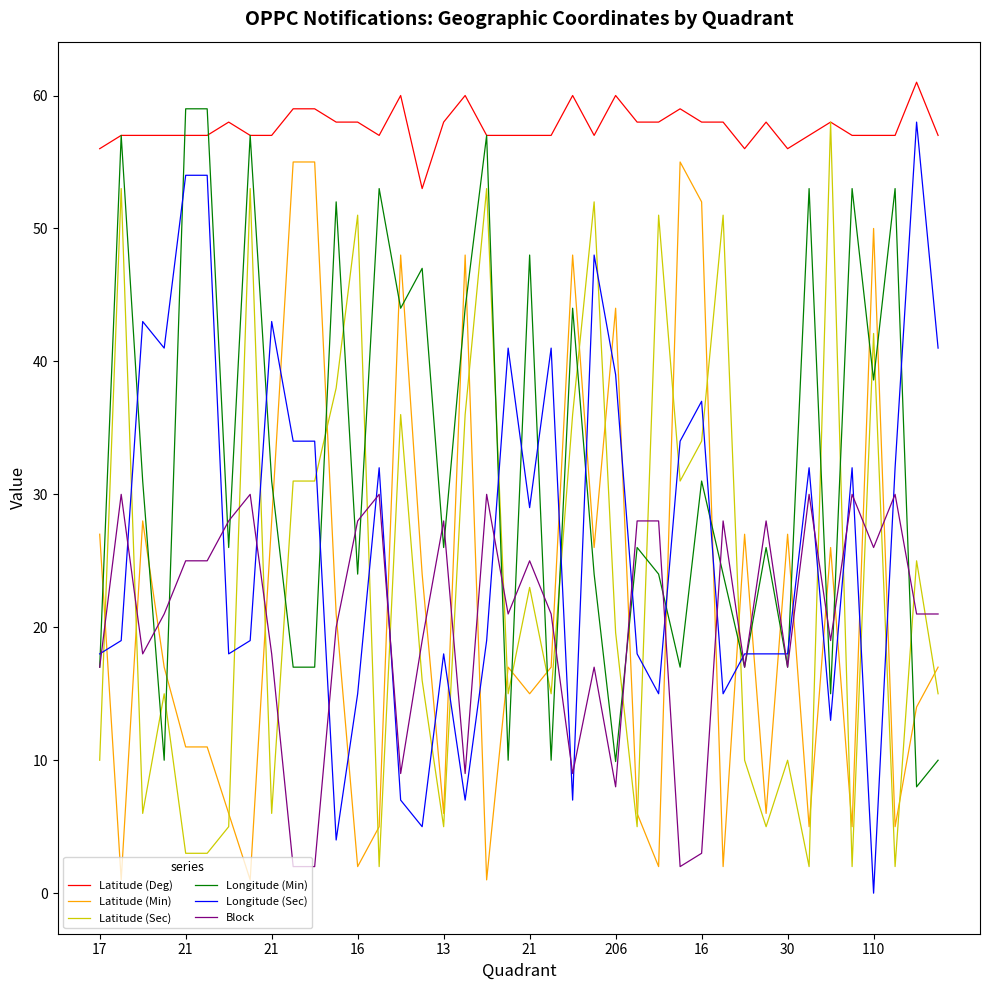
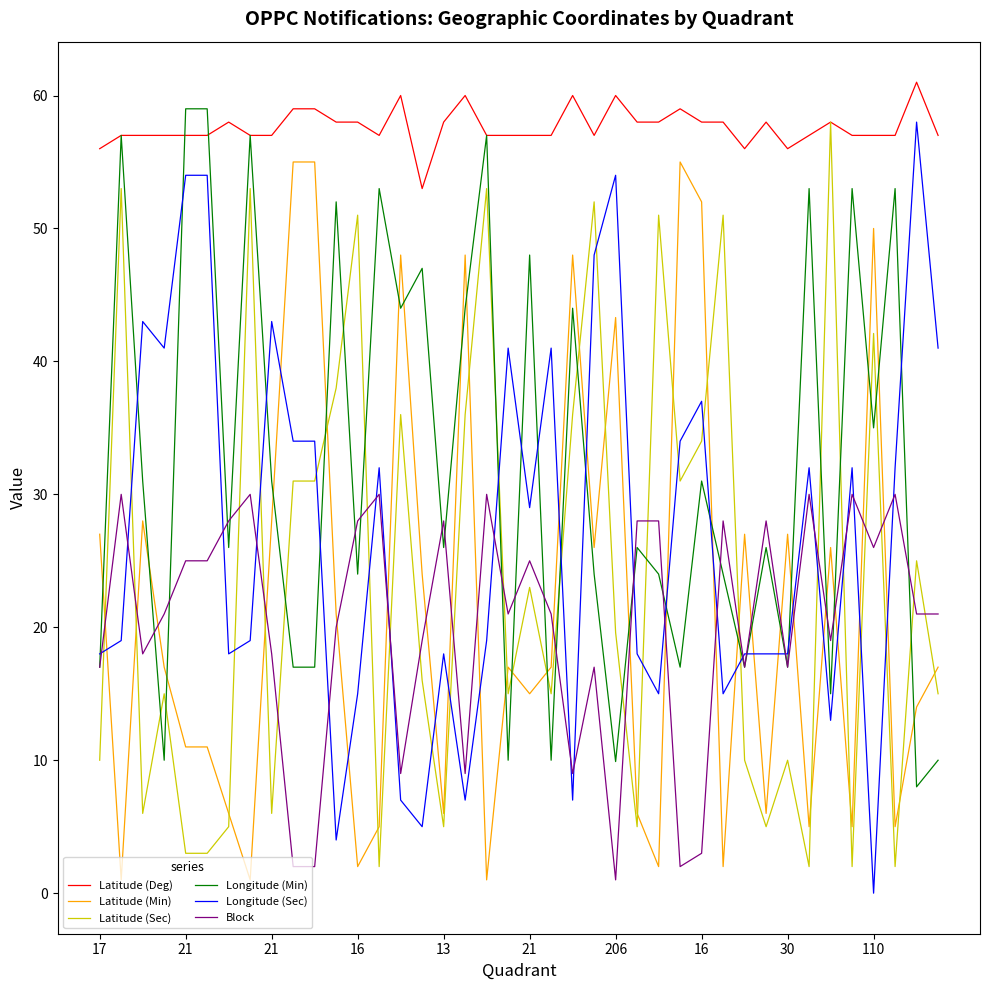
  {
    "Latitude (Deg)": {
      "206": 60.0,
      "110": 57.0
    },
    "Latitude (Min)": {
-     "206": 44.0,
+     "206": 43.3,
      "110": 50.0
    },
    "Latitude (Sec)": {
      "206": 19.6,
      "110": 42.1
    },
    "Longitude (Min)": {
      "206": 9.9,
-     "110": 38.6
+     "110": 35.0
    },
    "Longitude (Sec)": {
-     "206": 39,
+     "206": 54,
      "110": 0
    },
    "Block": {
-     "206": 8,
+     "206": 1,
      "110": 26
    }
  }
